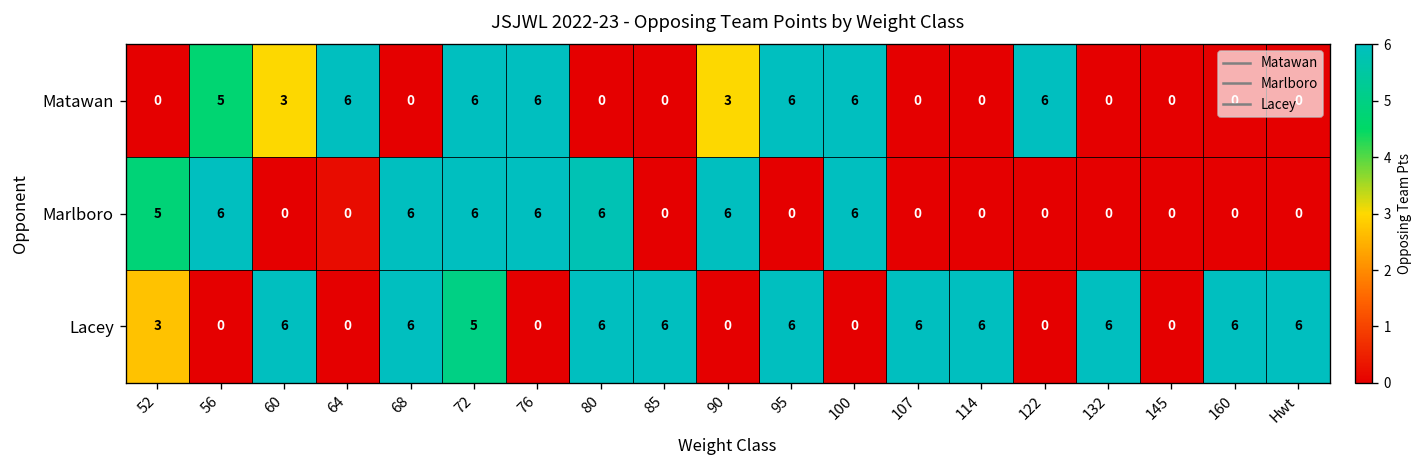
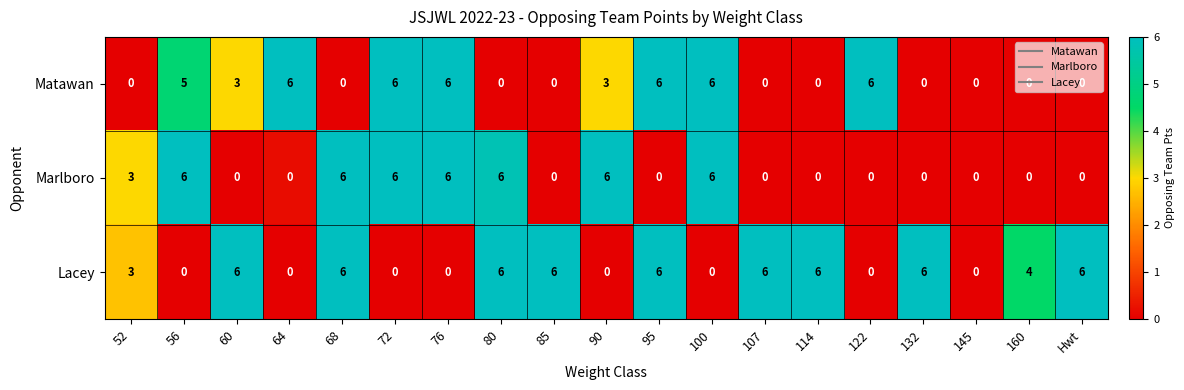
  {
    "Matawan": {
      "52": 0,
      "56": 5,
      "60": 3,
      "64": 6,
      "68": 0,
      "72": 6,
      "76": 6,
      "80": 0,
      "85": 0,
      "90": 3,
      "95": 6,
      "100": 6,
      "107": 0,
      "114": 0,
      "122": 6,
      "132": 0,
      "145": 0
    },
    "Marlboro": {
-     "52": 5,
+     "52": 3,
      "56": 6,
      "60": 0,
      "64": 0,
      "68": 6,
      "72": 6,
      "76": 6,
      "80": 6,
      "85": 0,
      "90": 6,
      "95": 0,
      "100": 6,
      "107": 0,
      "114": 0,
      "122": 0,
      "132": 0,
      "145": 0,
      "160": 0,
      "Hwt": 0
    },
    "Lacey": {
      "52": 3,
      "56": 0,
      "60": 6,
      "64": 0,
      "68": 6,
-     "72": 5,
+     "72": 0,
      "76": 0,
      "80": 6,
      "85": 6,
      "90": 0,
      "95": 6,
      "100": 0,
      "107": 6,
      "114": 6,
      "122": 0,
      "132": 6,
      "145": 0,
-     "160": 6,
+     "160": 4,
      "Hwt": 6
    }
  }
